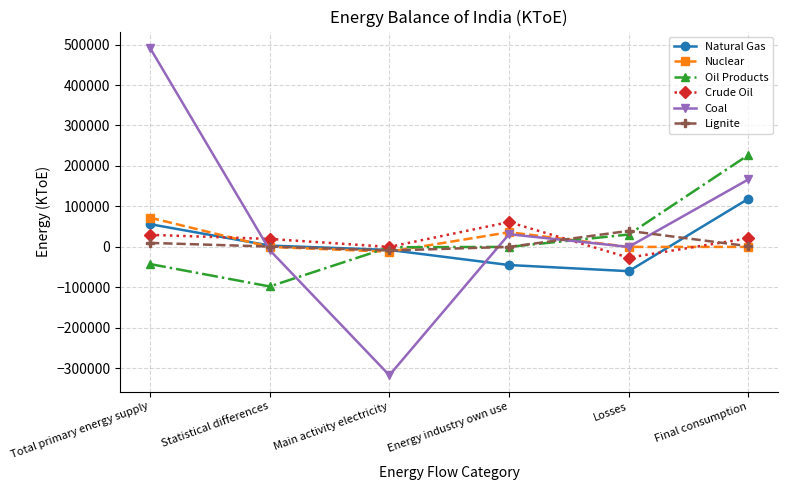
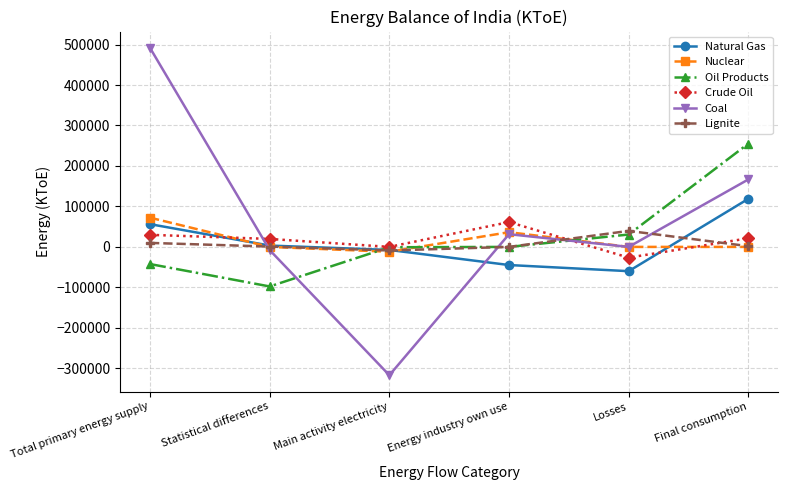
  {
    "Natural Gas": {
      "Total primary energy supply": 60000,
      "Energy industry own use": -40000,
      "Losses": -60000,
      "Final consumption": 120000
    },
    "Nuclear": {
      "Total primary energy supply": 70000
    },
    "Oil Products": {
      "Total primary energy supply": -40000,
      "Statistical differences": -100000,
      "Losses": 30000,
-     "Final consumption": 230000
+     "Final consumption": 260000
    },
    "Crude Oil": {
      "Total primary energy supply": 30000,
      "Statistical differences": 20000,
      "Energy industry own use": 60000,
      "Losses": -30000,
      "Final consumption": 20000
    },
    "Coal": {
      "Total primary energy supply": 490000,
      "Statistical differences": -10000,
      "Main activity electricity": -320000,
      "Final consumption": 170000
    },
    "Lignite": {
      "Total primary energy supply": 10000,
      "Losses": 40000
    }
  }
